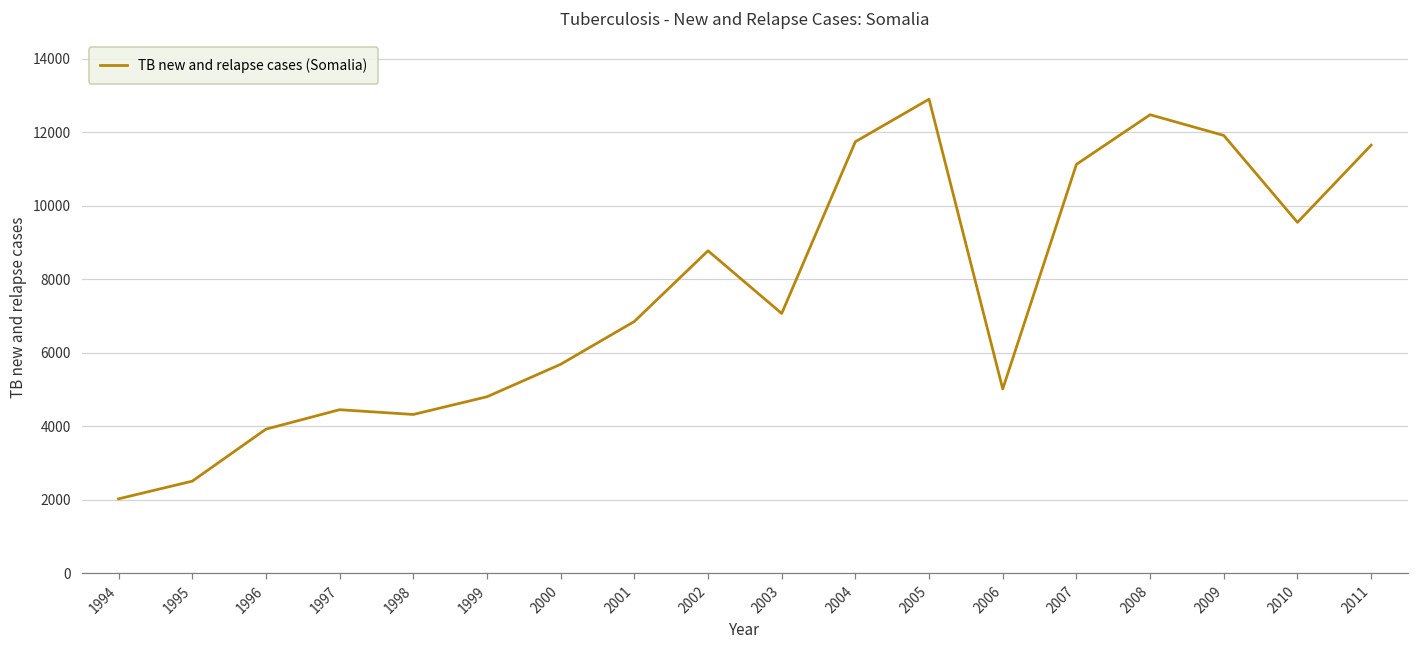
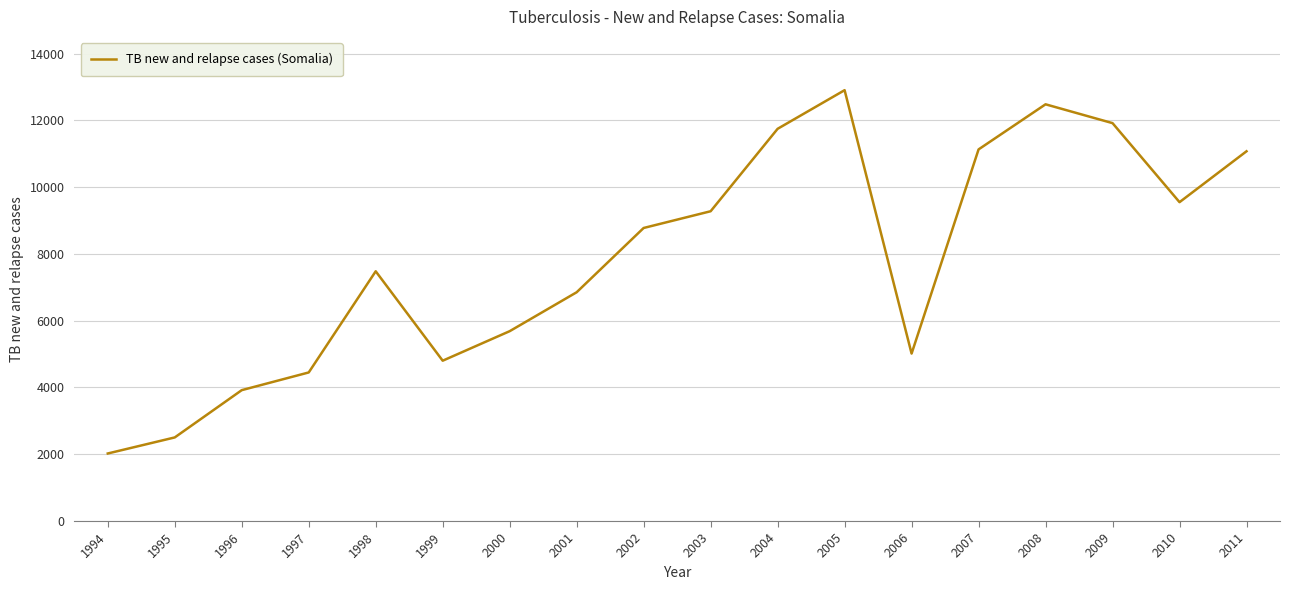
  {
    "1994": 2000,
    "1995": 2500,
    "1996": 3900,
    "1997": 4500,
-   "1998": 4300,
+   "1998": 7500,
    "1999": 4800,
    "2000": 5700,
    "2001": 6900,
    "2002": 8800,
-   "2003": 7100,
+   "2003": 9300,
    "2004": 11700,
    "2005": 12900,
    "2006": 5000,
    "2007": 11100,
    "2008": 12500,
    "2009": 11900,
    "2010": 9600,
-   "2011": 11700
+   "2011": 11100
  }
